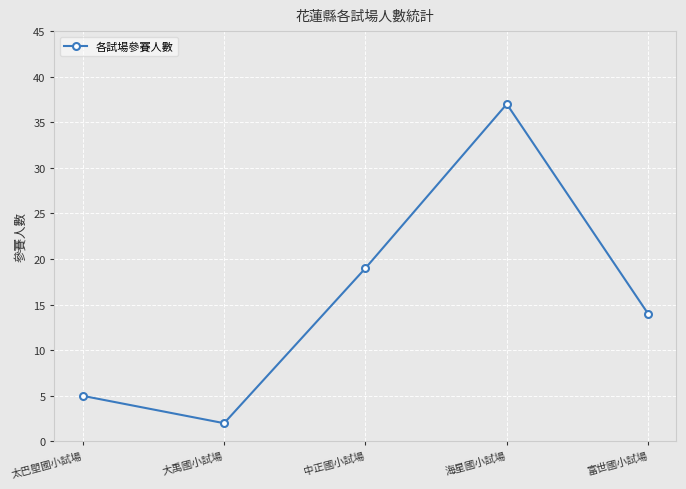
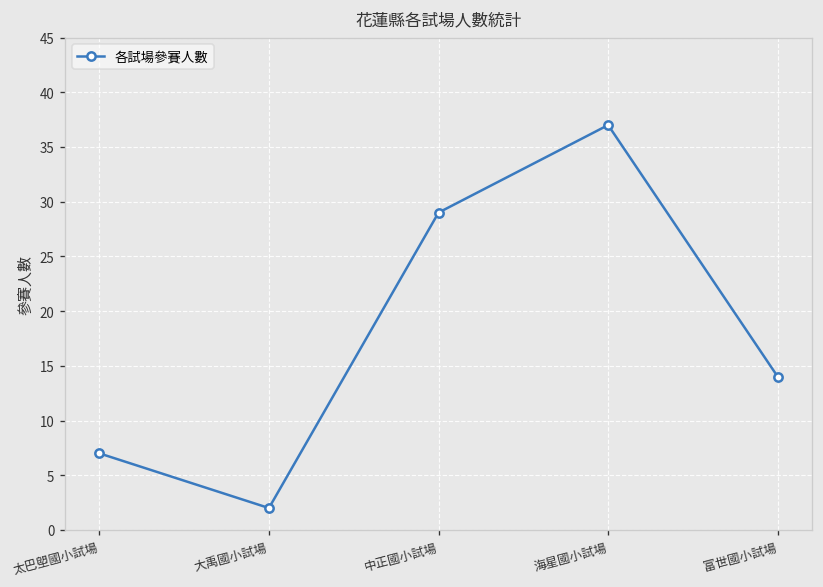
  {
-   "太巴塱國小試場": 5,
+   "太巴塱國小試場": 7,
    "大禹國小試場": 2,
-   "中正國小試場": 19,
+   "中正國小試場": 29,
    "海星國小試場": 37,
    "富世國小試場": 14
  }
